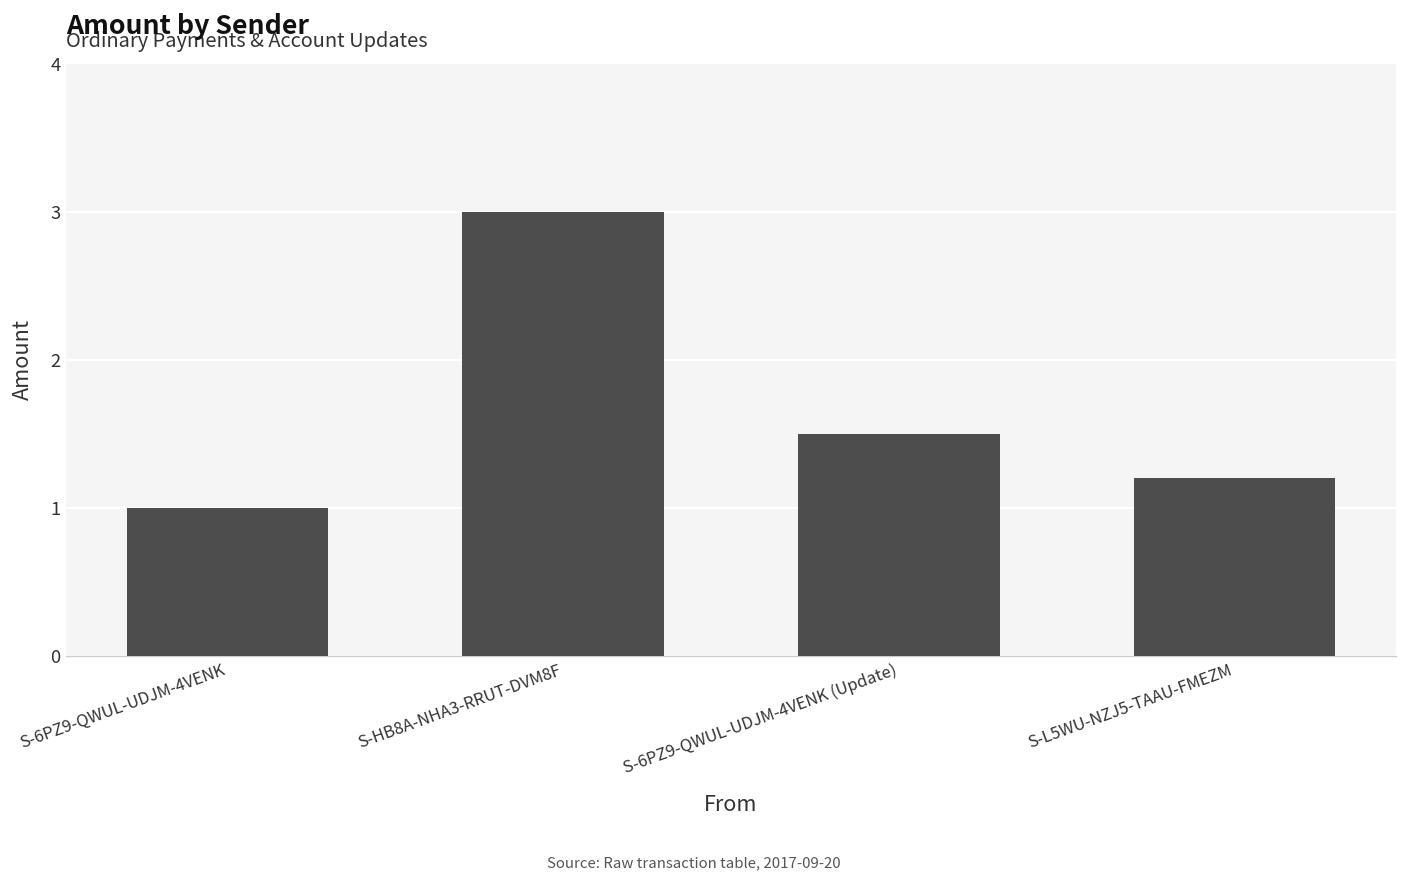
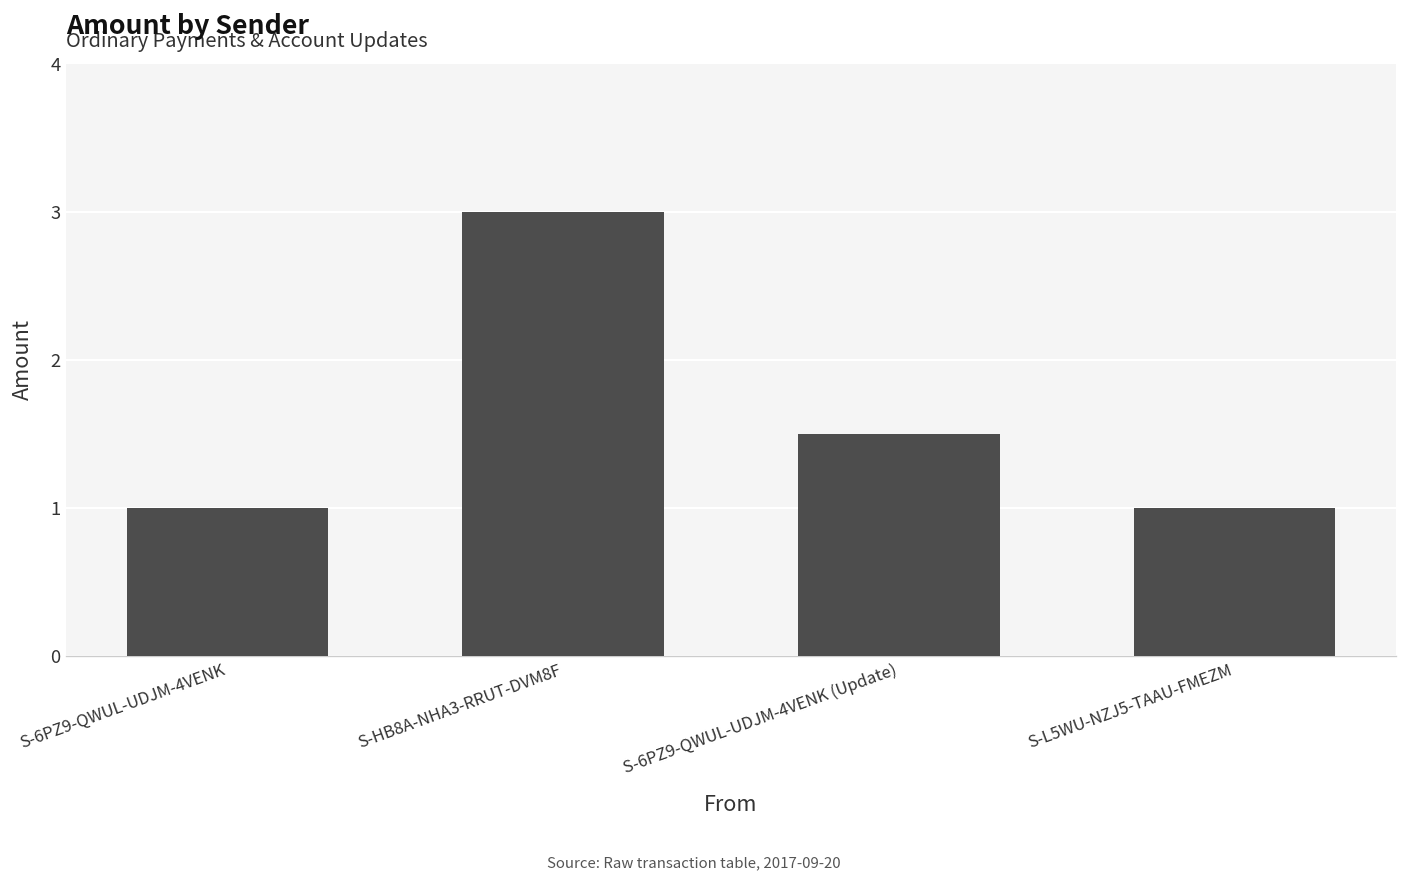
  {
    "S-6PZ9-QWUL-UDJM-4VENK": 1.0,
    "S-HB8A-NHA3-RRUT-DVM8F": 3.0,
    "S-6PZ9-QWUL-UDJM-4VENK (Update)": 1.5,
-   "S-L5WU-NZJ5-TAAU-FMEZM": 1.2
+   "S-L5WU-NZJ5-TAAU-FMEZM": 1.0
  }
